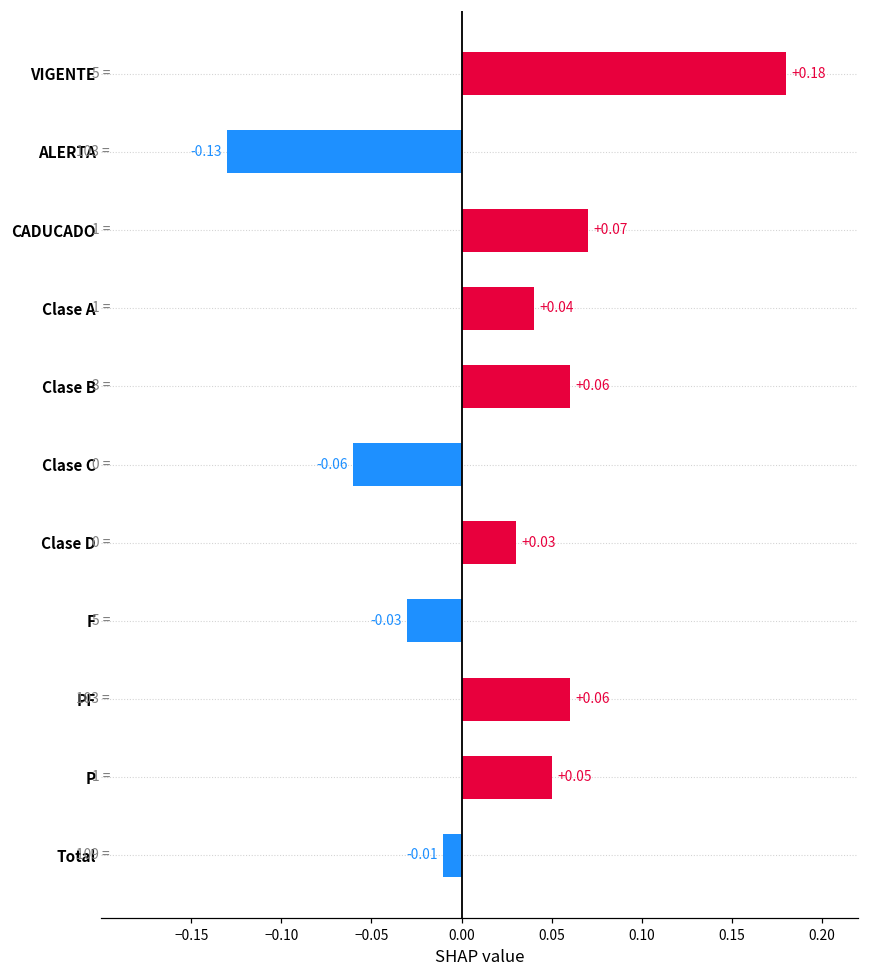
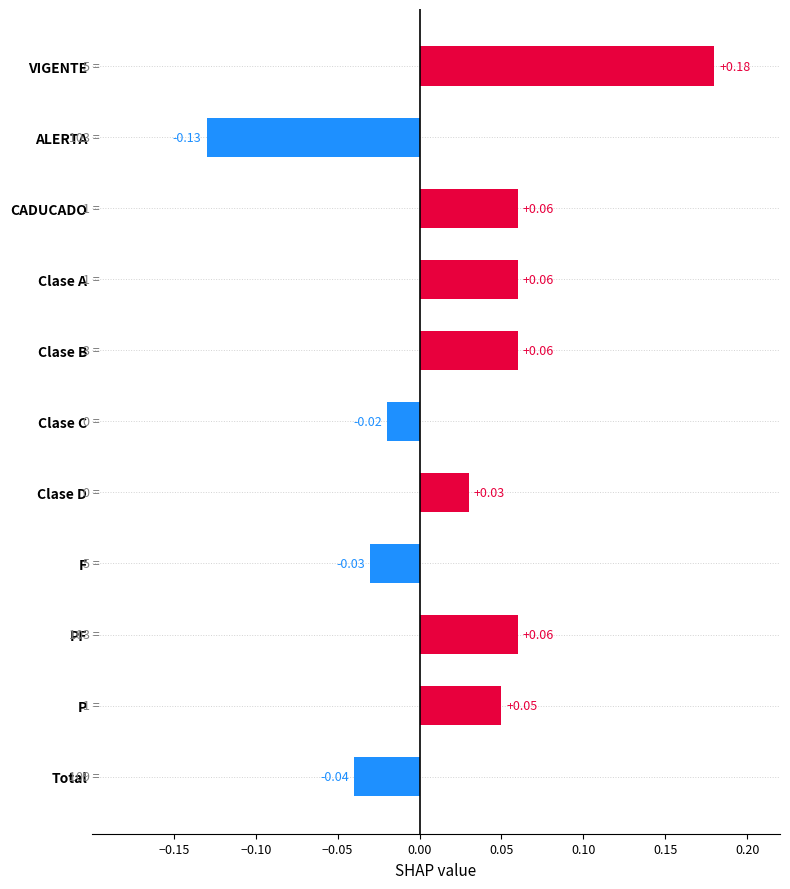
  {
    "VIGENTE": "+0.18",
    "ALERTA": "-0.13",
-   "CADUCADO": "+0.07",
-   "Clase A": "+0.04",
+   "CADUCADO": "+0.06",
+   "Clase A": "+0.06",
    "Clase B": "+0.06",
-   "Clase C": "-0.06",
+   "Clase C": "-0.02",
    "Clase D": "+0.03",
    "F": "-0.03",
    "PF": "+0.06",
    "P": "+0.05",
-   "Total": "-0.01"
+   "Total": "-0.04"
  }
